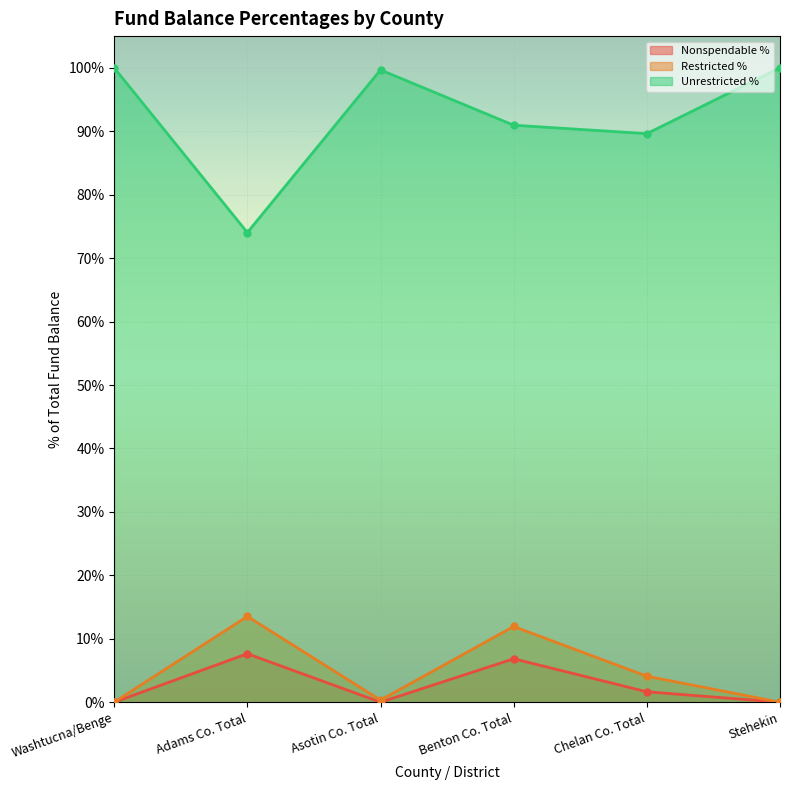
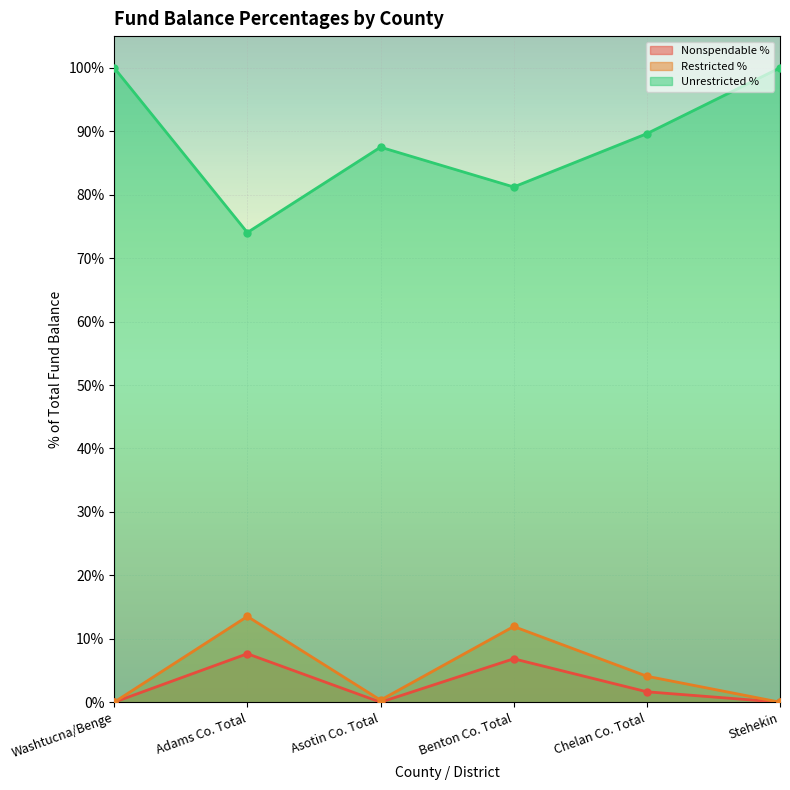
  {
    "Unrestricted %": {
      "Washtucna/Benge": "100%",
      "Adams Co. Total": "74%",
-     "Asotin Co. Total": "100%",
-     "Benton Co. Total": "91%",
+     "Asotin Co. Total": "87%",
+     "Benton Co. Total": "81%",
      "Chelan Co. Total": "90%",
      "Stehekin": "100%"
    }
  }
